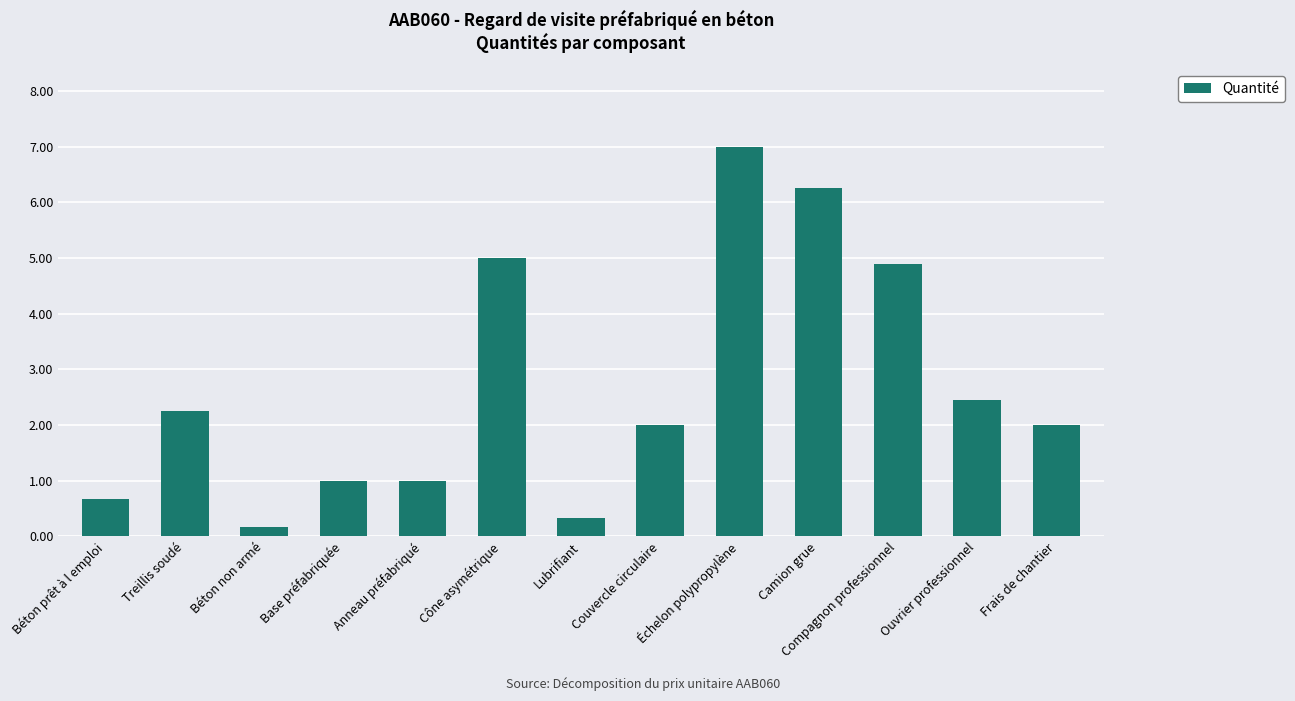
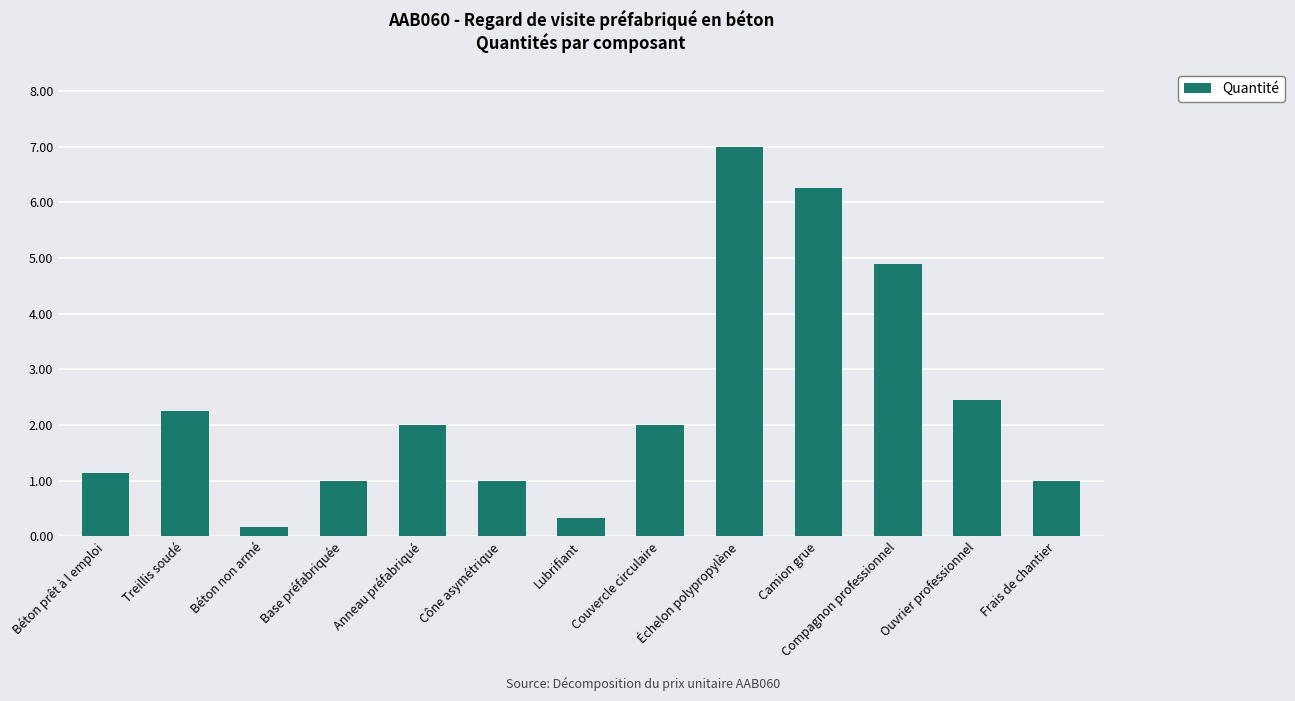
  {
-   "Béton prêt à l emploi": 0.7,
+   "Béton prêt à l emploi": 1.1,
    "Treillis soudé": 2.3,
    "Béton non armé": 0.2,
    "Base préfabriquée": 1.0,
-   "Anneau préfabriqué": 1,
-   "Cône asymétrique": 5,
+   "Anneau préfabriqué": 2,
+   "Cône asymétrique": 1,
    "Lubrifiant": 0.3,
    "Couvercle circulaire": 2.0,
    "Échelon polypropylène": 7.0,
    "Camion grue": 6.3,
    "Compagnon professionnel": 4.9,
    "Ouvrier professionnel": 2.4,
-   "Frais de chantier": 2
+   "Frais de chantier": 1
  }
